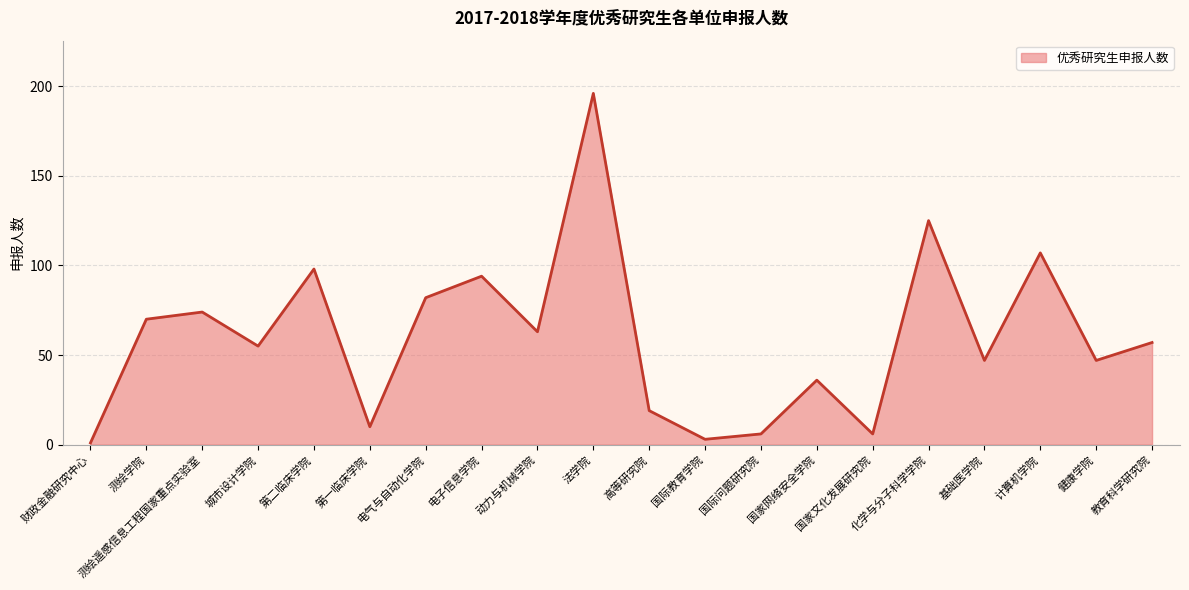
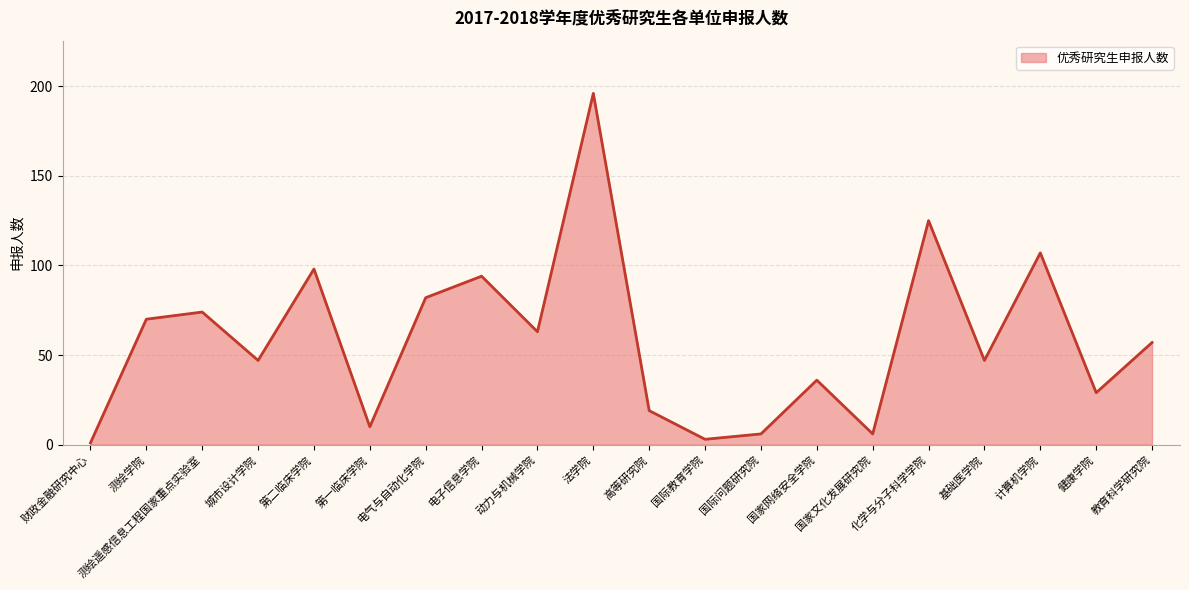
  {
    "财政金融研究中心": 1,
    "测绘学院": 70,
    "测绘遥感信息工程国家重点实验室": 74,
-   "城市设计学院": 55,
+   "城市设计学院": 47,
    "第二临床学院": 98,
    "第一临床学院": 10,
    "电气与自动化学院": 82,
    "电子信息学院": 94,
    "动力与机械学院": 63,
    "法学院": 196,
    "高等研究院": 19,
    "国际教育学院": 3,
    "国际问题研究院": 6,
    "国家网络安全学院": 36,
    "国家文化发展研究院": 6,
    "化学与分子科学学院": 125,
    "基础医学院": 47,
    "计算机学院": 107,
-   "健康学院": 47,
+   "健康学院": 29,
    "教育科学研究院": 57
  }
